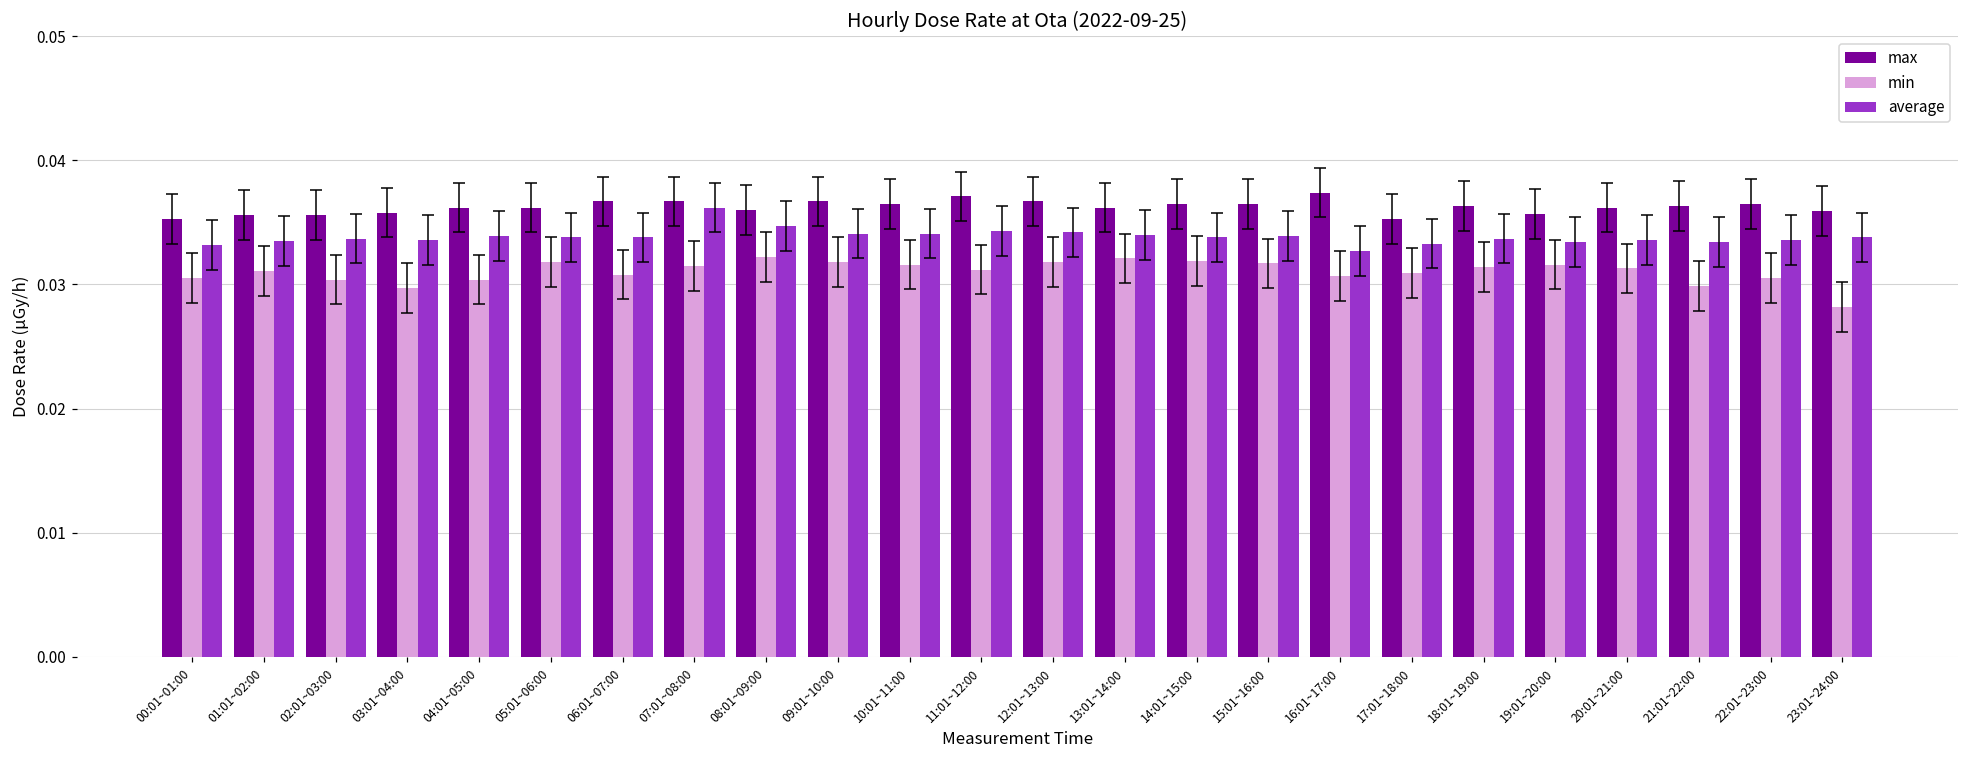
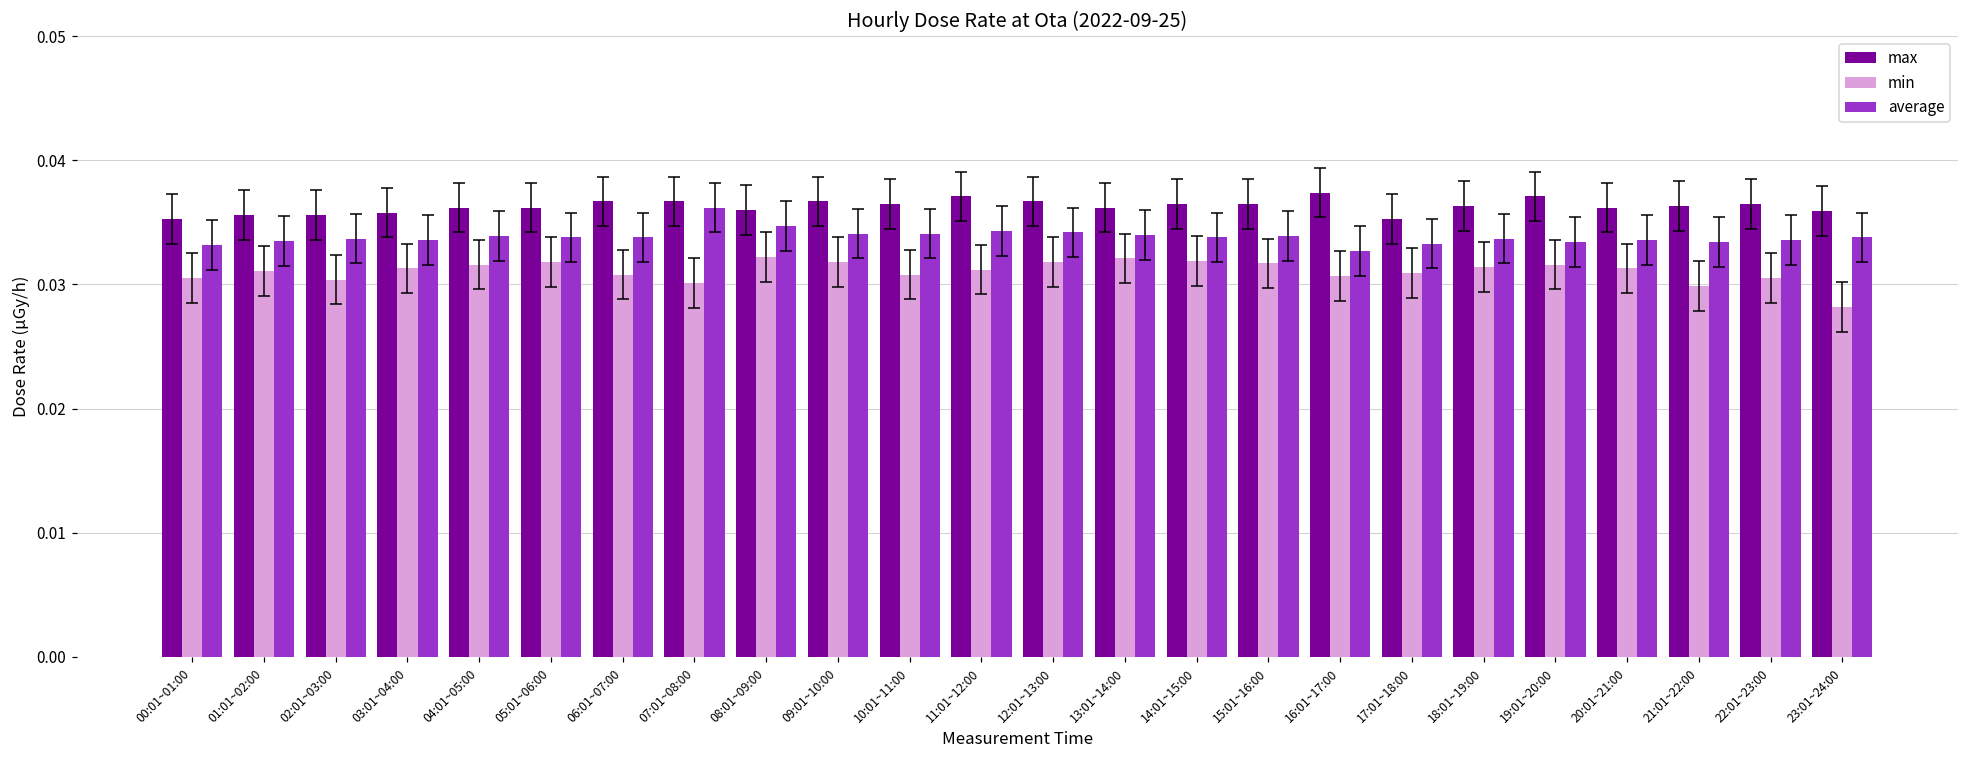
  {
    "max": {
      "00:01~01:00": 0.0353,
      "01:01~02:00": 0.0356,
      "02:01~03:00": 0.0356,
      "03:01~04:00": 0.0358,
      "04:01~05:00": 0.0362,
      "05:01~06:00": 0.0362,
      "06:01~07:00": 0.0367,
      "07:01~08:00": 0.0367,
      "08:01~09:00": 0.0360,
      "09:01~10:00": 0.0367,
      "10:01~11:00": 0.0365,
      "11:01~12:00": 0.0371,
      "12:01~13:00": 0.0367,
      "13:01~14:00": 0.0362,
      "14:01~15:00": 0.0365,
      "15:01~16:00": 0.0365,
      "16:01~17:00": 0.0374,
      "17:01~18:00": 0.0353,
      "18:01~19:00": 0.0363,
-     "19:01~20:00": 0.0357,
+     "19:01~20:00": 0.0371,
      "20:01~21:00": 0.0362,
      "21:01~22:00": 0.0363,
      "22:01~23:00": 0.0365,
      "23:01~24:00": 0.0359
    },
    "min": {
      "00:01~01:00": 0.0305,
      "01:01~02:00": 0.0311,
      "02:01~03:00": 0.0304,
-     "03:01~04:00": 0.0297,
-     "04:01~05:00": 0.0304,
+     "03:01~04:00": 0.0313,
+     "04:01~05:00": 0.0316,
      "05:01~06:00": 0.0318,
      "06:01~07:00": 0.0308,
-     "07:01~08:00": 0.0315,
+     "07:01~08:00": 0.0301,
      "08:01~09:00": 0.0322,
      "09:01~10:00": 0.0318,
-     "10:01~11:00": 0.0316,
+     "10:01~11:00": 0.0308,
      "11:01~12:00": 0.0312,
      "12:01~13:00": 0.0318,
      "13:01~14:00": 0.0321,
      "14:01~15:00": 0.0319,
      "15:01~16:00": 0.0317,
      "16:01~17:00": 0.0307,
      "17:01~18:00": 0.0309,
      "18:01~19:00": 0.0314,
      "19:01~20:00": 0.0316,
      "20:01~21:00": 0.0313,
      "21:01~22:00": 0.0299,
      "22:01~23:00": 0.0305,
      "23:01~24:00": 0.0282
    },
    "average": {
      "00:01~01:00": 0.0332,
      "01:01~02:00": 0.0335,
      "02:01~03:00": 0.0337,
      "03:01~04:00": 0.0336,
      "04:01~05:00": 0.0339,
      "05:01~06:00": 0.0338,
      "06:01~07:00": 0.0338,
      "07:01~08:00": 0.0362,
      "08:01~09:00": 0.0347,
      "09:01~10:00": 0.0341,
      "10:01~11:00": 0.0341,
      "11:01~12:00": 0.0343,
      "12:01~13:00": 0.0342,
      "13:01~14:00": 0.0340,
      "14:01~15:00": 0.0338,
      "15:01~16:00": 0.0339,
      "16:01~17:00": 0.0327,
      "17:01~18:00": 0.0333,
      "18:01~19:00": 0.0337,
      "19:01~20:00": 0.0334,
      "20:01~21:00": 0.0336,
      "21:01~22:00": 0.0334,
      "22:01~23:00": 0.0336,
      "23:01~24:00": 0.0338
    }
  }
